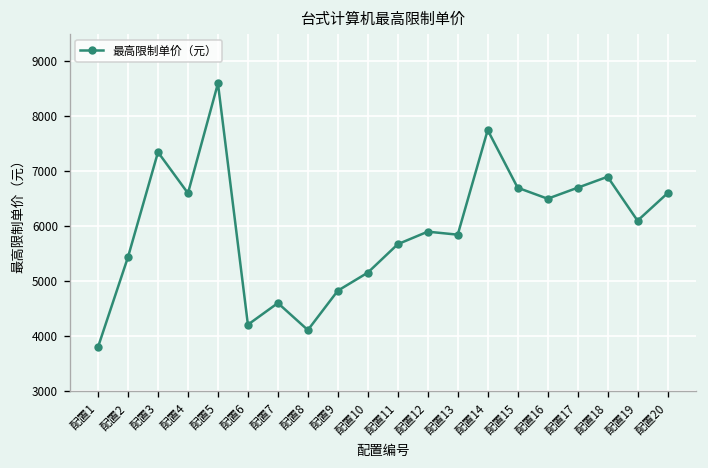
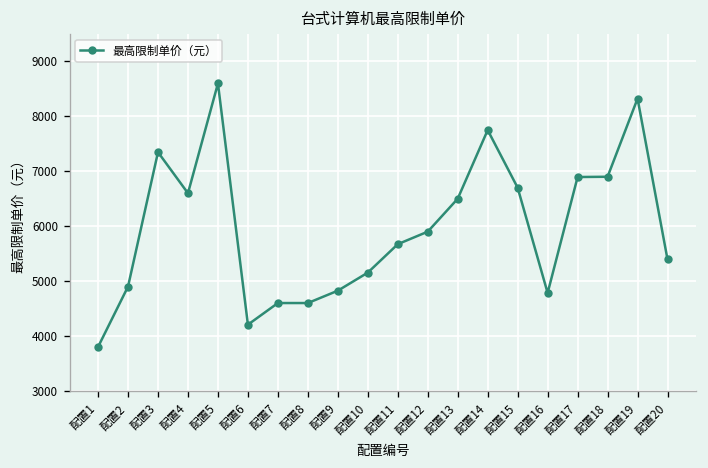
  {
    "配置1": 3800,
-   "配置2": 5400,
+   "配置2": 4900,
    "配置3": 7300,
    "配置4": 6600,
    "配置5": 8600,
    "配置6": 4200,
    "配置7": 4600,
-   "配置8": 4100,
+   "配置8": 4600,
    "配置9": 4800,
    "配置10": 5200,
    "配置11": 5700,
    "配置12": 5900,
-   "配置13": 5800,
+   "配置13": 6500,
    "配置14": 7800,
    "配置15": 6700,
-   "配置16": 6500,
-   "配置17": 6700,
+   "配置16": 4800,
+   "配置17": 6900,
    "配置18": 6900,
-   "配置19": 6100,
-   "配置20": 6600
+   "配置19": 8300,
+   "配置20": 5400
  }
